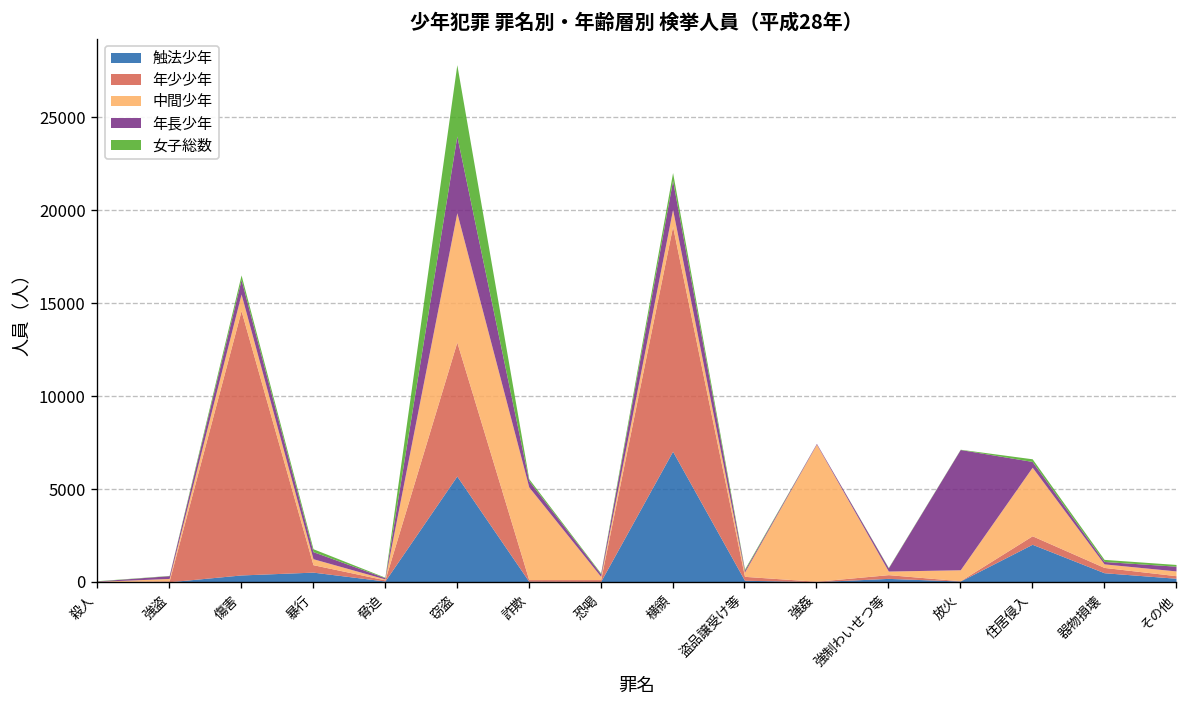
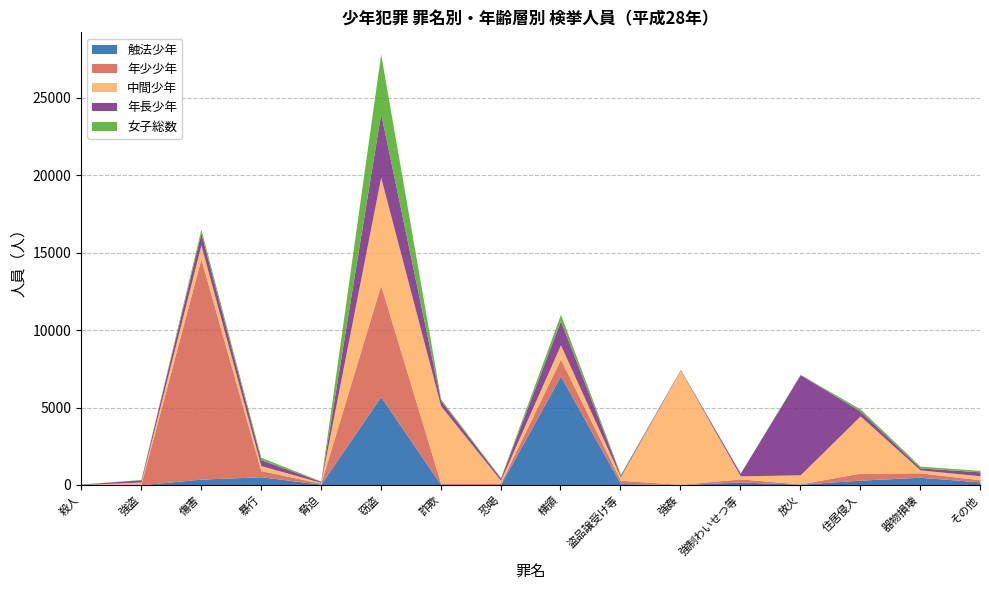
  {
    "触法少年": {
      "傷害": 400,
      "暴行": 500,
      "窃盗": 5700,
      "横領": 7000,
      "強制わいせつ等": 200,
-     "住居侵入": 2000,
+     "住居侵入": 300,
      "器物損壊": 500
    },
    "年少少年": {
      "傷害": 14200,
      "暴行": 400,
      "窃盗": 7200,
-     "横領": 12100,
+     "横領": 1100,
      "盗品譲受け等": 200,
      "強制わいせつ等": 200,
      "住居侵入": 500,
      "器物損壊": 300
    },
    "中間少年": {
      "傷害": 900,
      "暴行": 300,
      "窃盗": 7000,
      "詐欺": 5000,
      "横領": 900,
      "強制わいせつ等": 200,
      "放火": 600,
      "住居侵入": 3700,
      "その他": 300
    },
    "年長少年": {
      "傷害": 800,
      "窃盗": 4100,
      "横領": 1600
    },
    "女子総数": {
      "傷害": 200,
      "窃盗": 3800,
      "横領": 400
    }
  }
